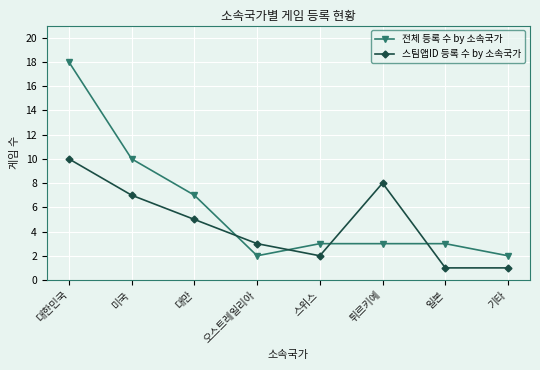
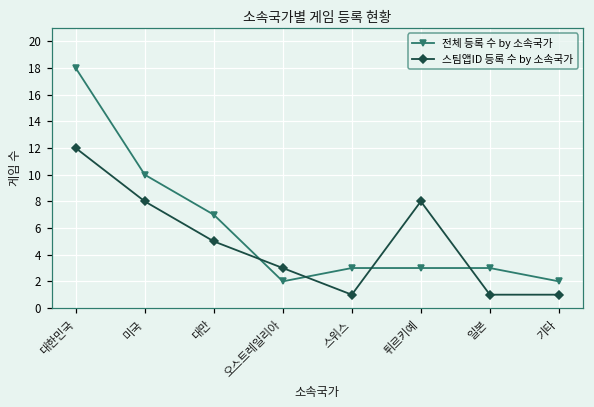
  {
    "전체 등록 수 by 소속국가": {
      "대한민국": 18,
      "미국": 10,
      "대만": 7,
      "오스트레일리아": 2,
      "스위스": 3,
      "튀르키예": 3,
      "일본": 3,
      "기타": 2
    },
    "스팀앱ID 등록 수 by 소속국가": {
-     "대한민국": 10,
-     "미국": 7,
+     "대한민국": 12,
+     "미국": 8,
      "대만": 5,
      "오스트레일리아": 3,
-     "스위스": 2,
+     "스위스": 1,
      "튀르키예": 8,
      "일본": 1,
      "기타": 1
    }
  }
